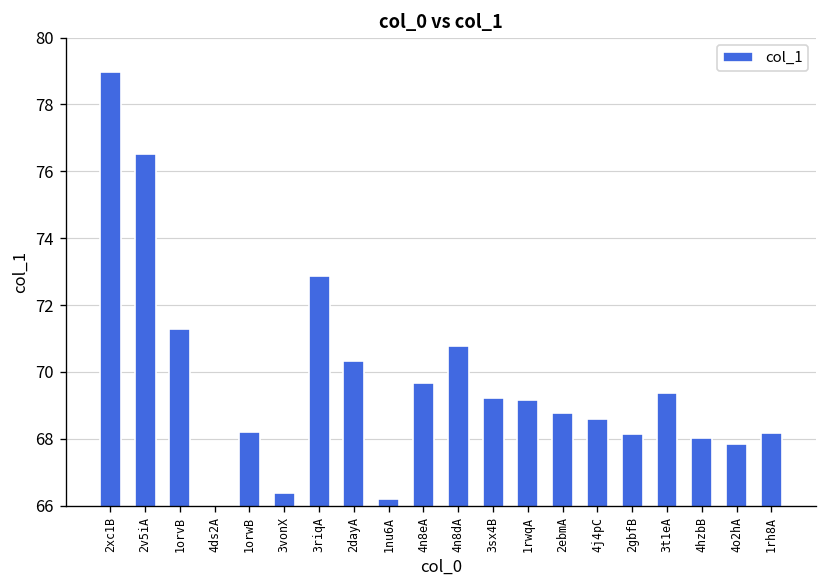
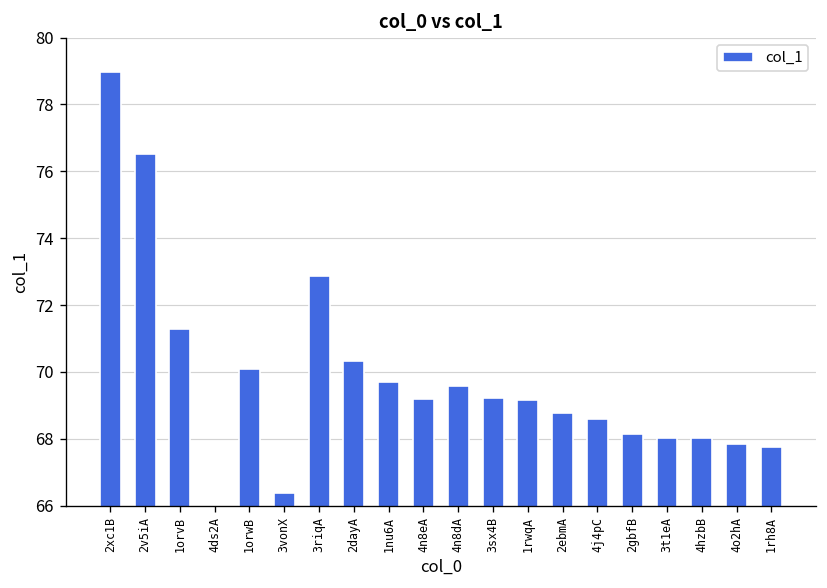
  {
    "2xc1B": 79.0,
    "2v5iA": 76.5,
    "1orvB": 71.3,
-   "1orwB": 68.2,
+   "1orwB": 70.1,
    "3vonX": 66.4,
    "3riqA": 72.9,
    "2dayA": 70.3,
-   "1nu6A": 66.2,
-   "4n8eA": 69.7,
-   "4n8dA": 70.8,
+   "1nu6A": 69.7,
+   "4n8eA": 69.2,
+   "4n8dA": 69.6,
    "3sx4B": 69.2,
    "1rwqA": 69.2,
    "2ebmA": 68.8,
    "4j4pC": 68.6,
    "2gbfB": 68.1,
-   "3t1eA": 69.4,
+   "3t1eA": 68.0,
    "4hzbB": 68.0,
    "4o2hA": 67.8,
-   "1rh8A": 68.2
+   "1rh8A": 67.8
  }
